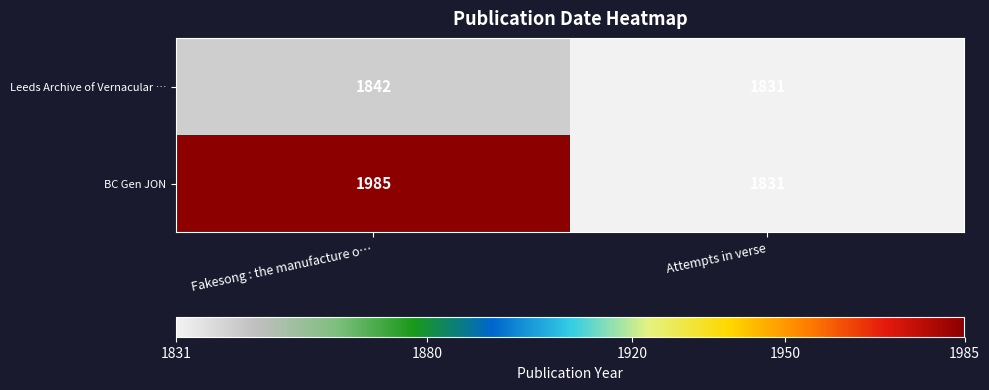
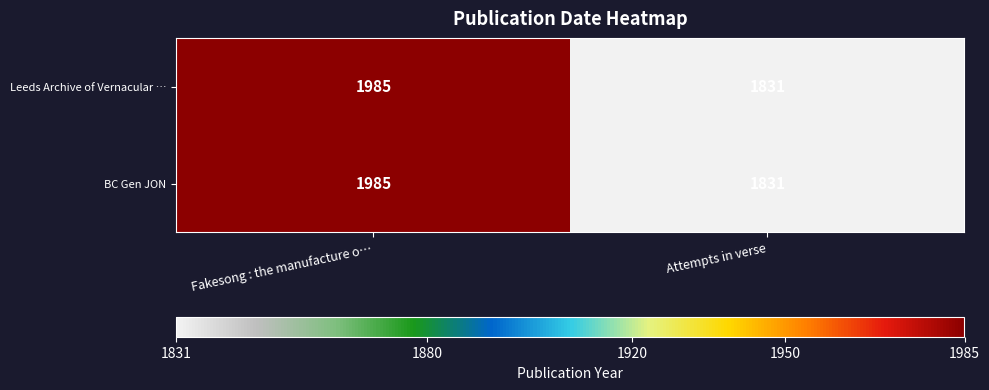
  {
    "Leeds Archive of Vernacular …": {
-     "Fakesong : the manufacture o…": 1842
+     "Fakesong : the manufacture o…": 1985
    },
    "BC Gen JON": {
      "Fakesong : the manufacture o…": 1985
    }
  }
